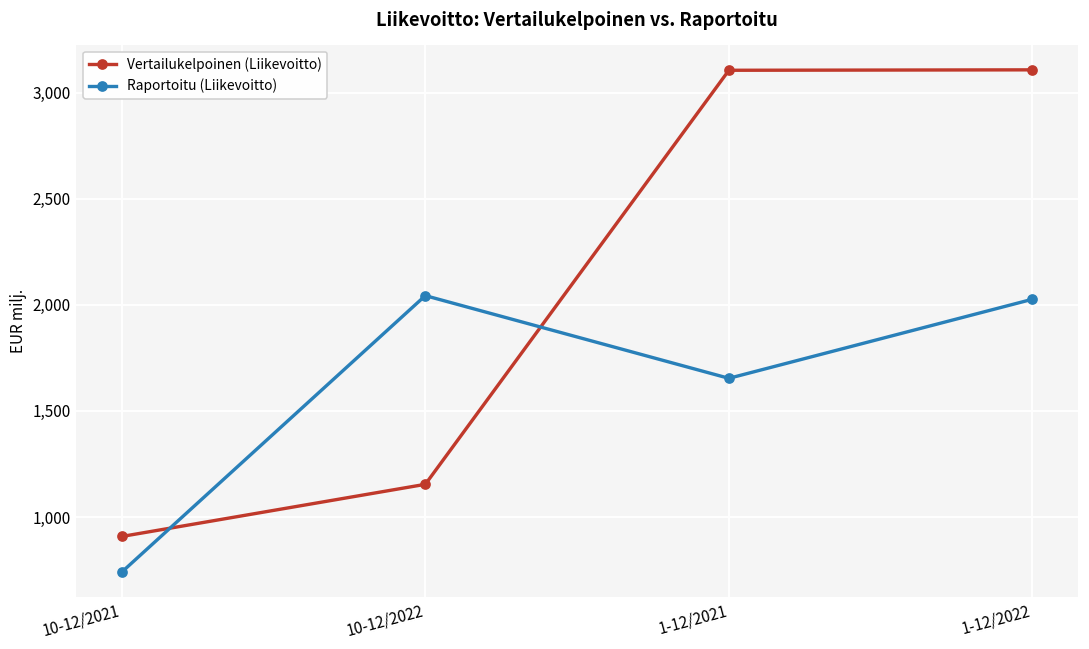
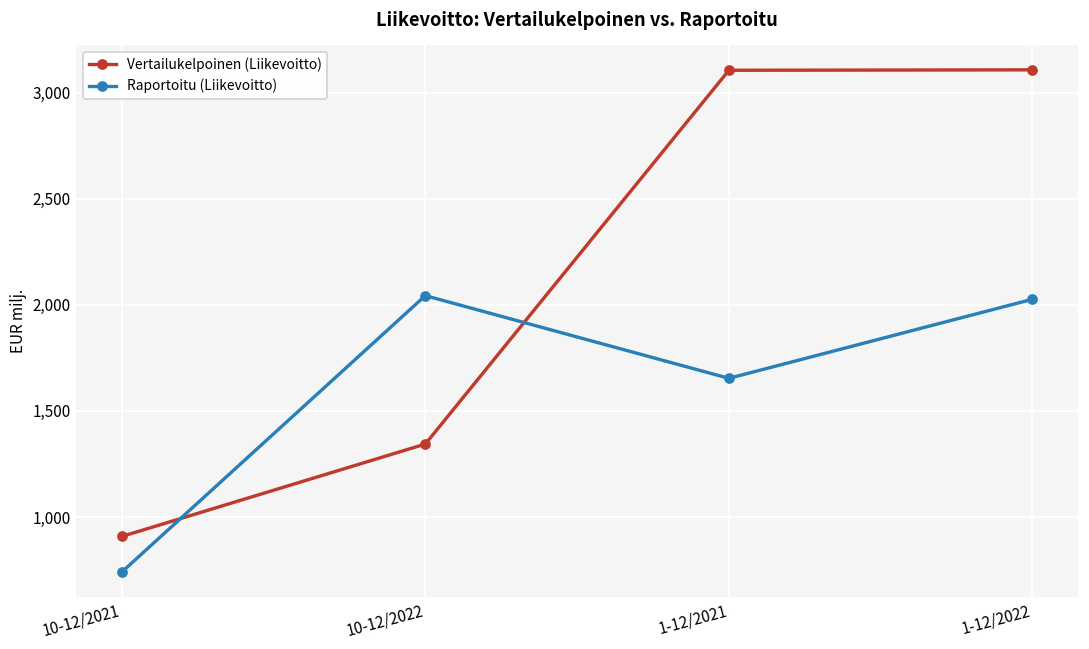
  {
    "Vertailukelpoinen (Liikevoitto)": {
      "10-12/2021": "910",
-     "10-12/2022": "1,150",
+     "10-12/2022": "1,340",
      "1-12/2021": "3,110",
      "1-12/2022": "3,110"
    },
    "Raportoitu (Liikevoitto)": {
      "10-12/2021": "740",
      "10-12/2022": "2,040",
      "1-12/2021": "1,650",
      "1-12/2022": "2,030"
    }
  }
